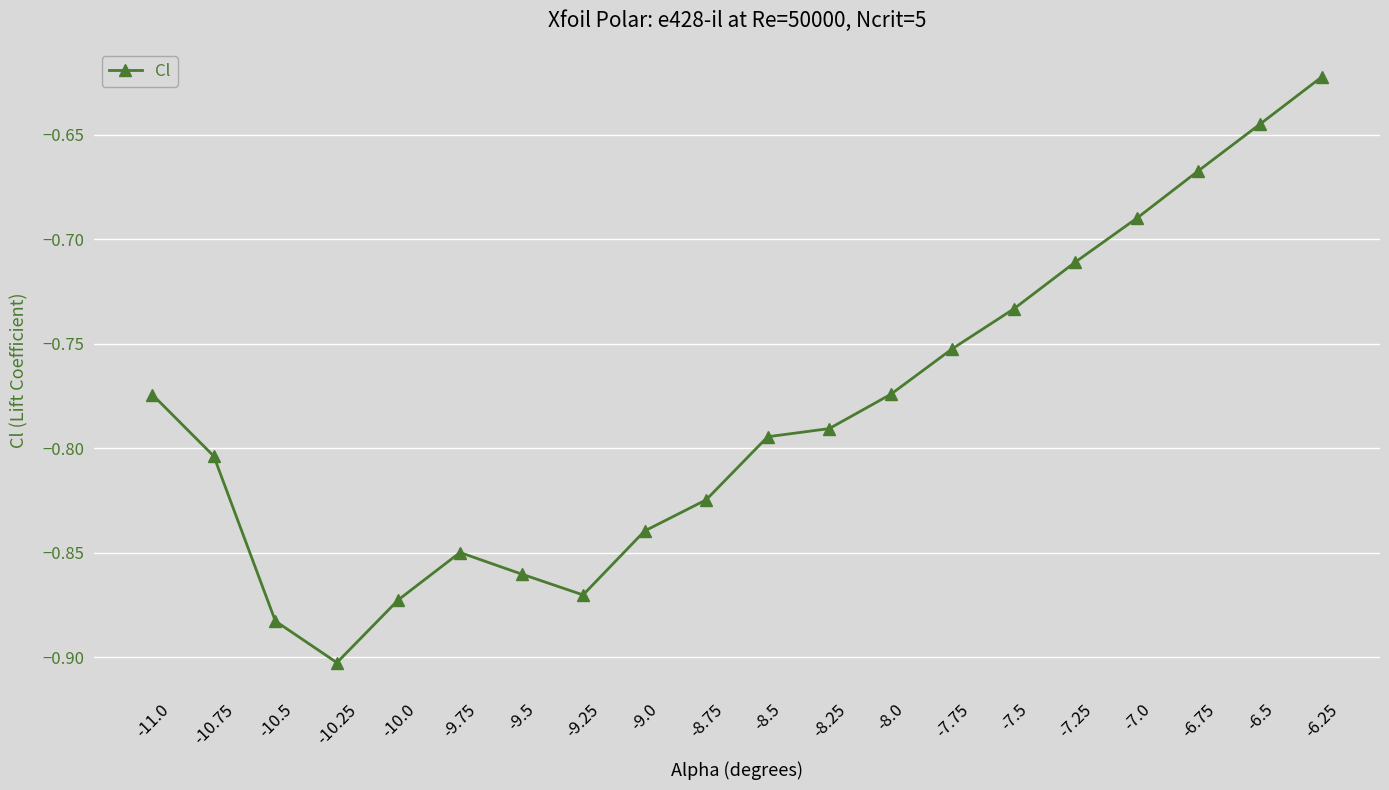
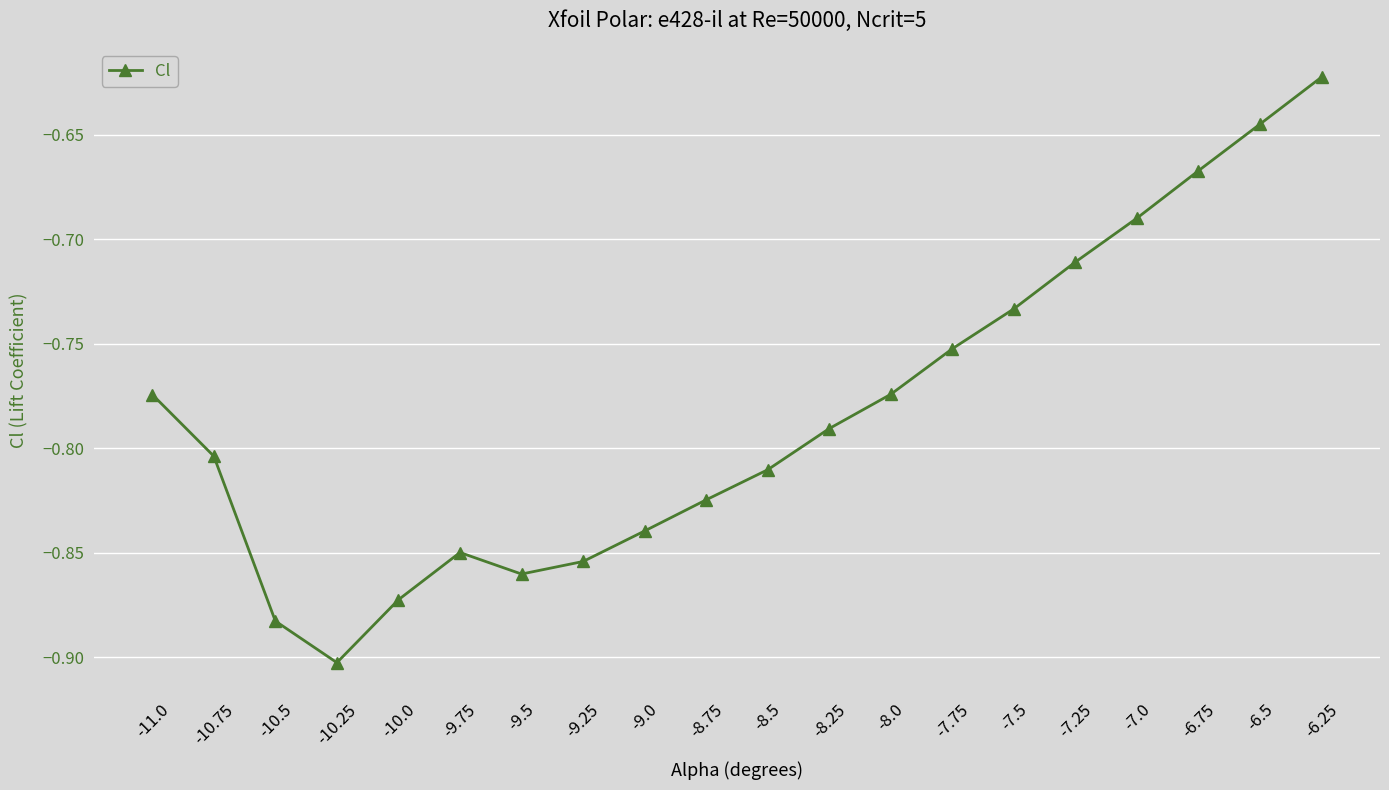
  {
    "-11.0": -0.774,
    "-10.75": -0.804,
    "-10.5": -0.883,
    "-10.25": -0.903,
    "-10.0": -0.873,
    "-9.75": -0.850,
    "-9.5": -0.860,
-   "-9.25": -0.870,
+   "-9.25": -0.854,
    "-9.0": -0.840,
    "-8.75": -0.825,
-   "-8.5": -0.795,
+   "-8.5": -0.810,
    "-8.25": -0.791,
    "-8.0": -0.774,
    "-7.75": -0.752,
    "-7.5": -0.733,
    "-7.25": -0.711,
    "-7.0": -0.690,
    "-6.75": -0.667,
    "-6.5": -0.645,
    "-6.25": -0.622
  }
